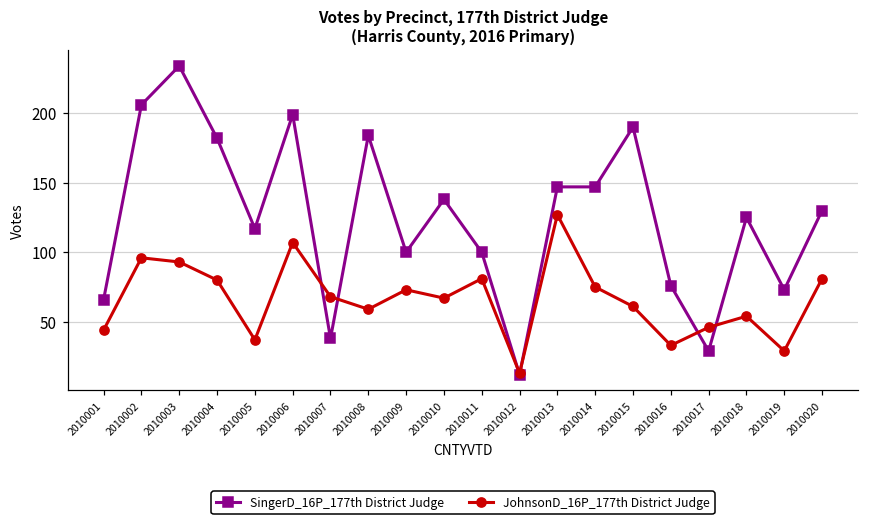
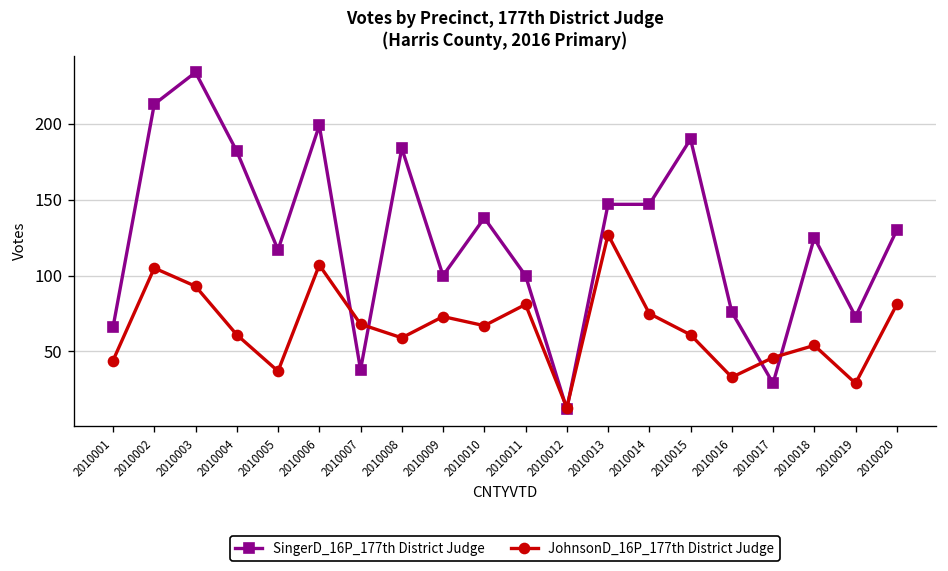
  {
    "SingerD_16P_177th District Judge": {
      "2010001": 66,
-     "2010002": 206,
+     "2010002": 213,
      "2010003": 234,
      "2010004": 182,
      "2010005": 117,
      "2010006": 199,
      "2010007": 38,
      "2010008": 184,
      "2010009": 100,
      "2010010": 138,
      "2010011": 100,
      "2010013": 147,
      "2010014": 147,
      "2010015": 190,
      "2010016": 76,
      "2010017": 29,
      "2010018": 125,
      "2010019": 73,
      "2010020": 130
    },
    "JohnsonD_16P_177th District Judge": {
      "2010001": 44,
-     "2010002": 96,
+     "2010002": 105,
      "2010003": 93,
-     "2010004": 80,
+     "2010004": 61,
      "2010005": 37,
      "2010006": 107,
      "2010007": 68,
      "2010008": 59,
      "2010009": 73,
      "2010010": 67,
      "2010011": 81,
      "2010013": 127,
      "2010014": 75,
      "2010015": 61,
      "2010016": 33,
      "2010017": 46,
      "2010018": 54,
      "2010019": 29,
      "2010020": 81
    }
  }
